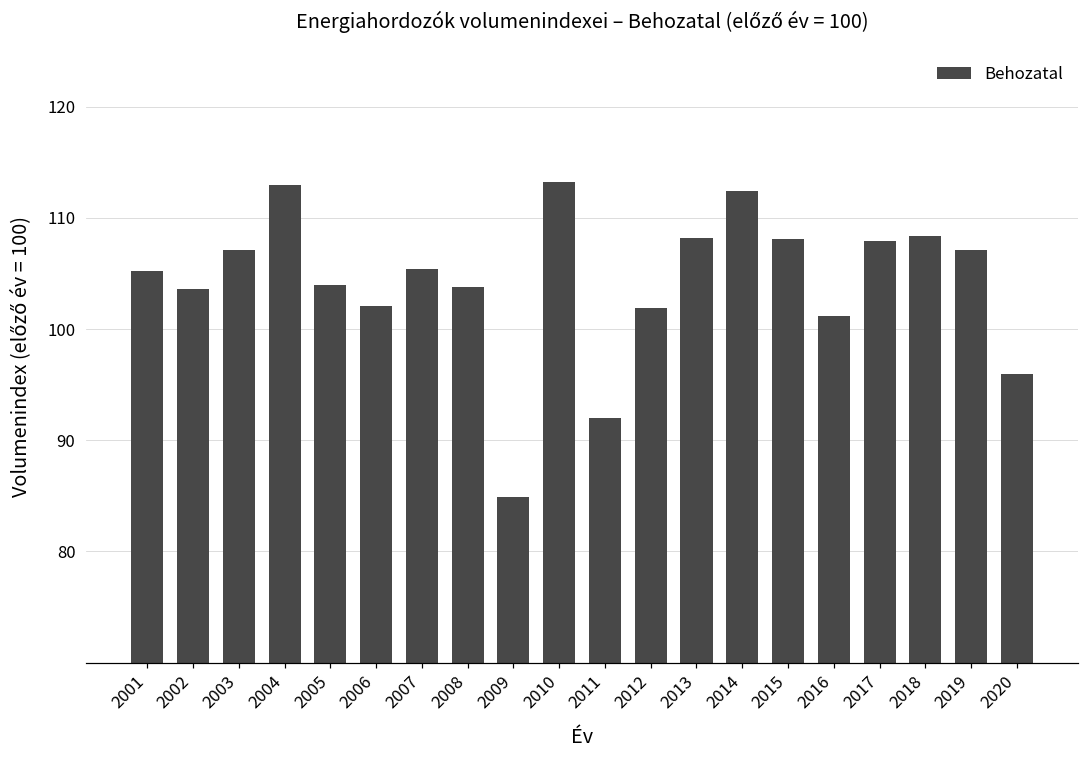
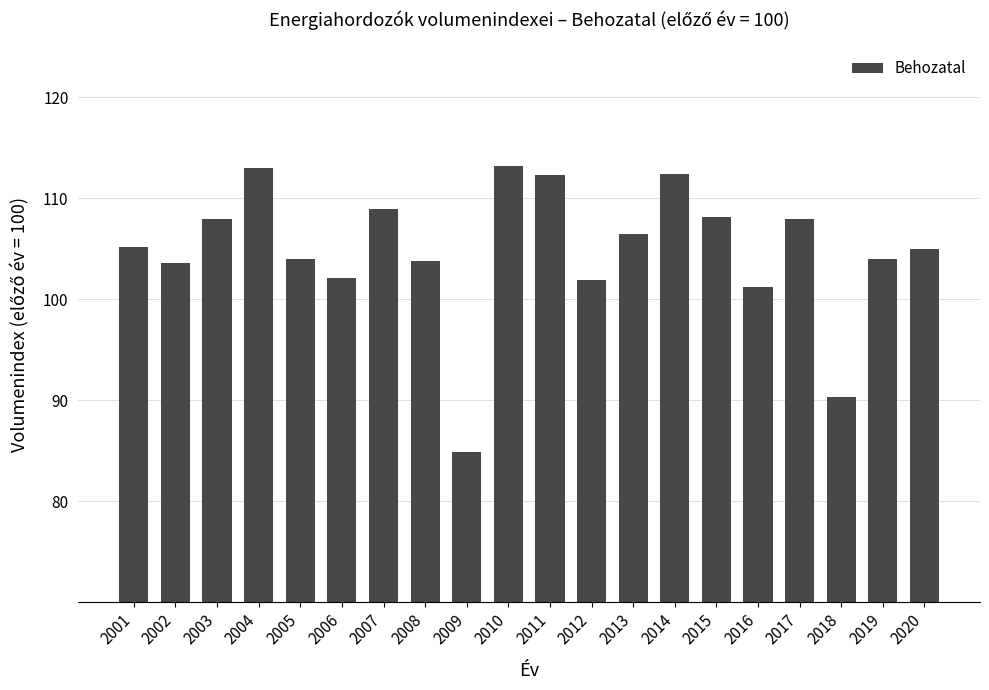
  {
    "2001": 105.2,
    "2002": 103.6,
-   "2003": 107.1,
+   "2003": 107.9,
    "2004": 113.0,
    "2005": 104.0,
    "2006": 102.1,
-   "2007": 105.4,
+   "2007": 108.9,
    "2008": 103.8,
    "2009": 84.9,
    "2010": 113.2,
-   "2011": 92.0,
+   "2011": 112.3,
    "2012": 101.9,
-   "2013": 108.2,
+   "2013": 106.4,
    "2014": 112.4,
    "2015": 108.1,
    "2016": 101.2,
    "2017": 107.9,
-   "2018": 108.4,
-   "2019": 107.1,
-   "2020": 96
+   "2018": 90.3,
+   "2019": 104.0,
+   "2020": 105
  }
